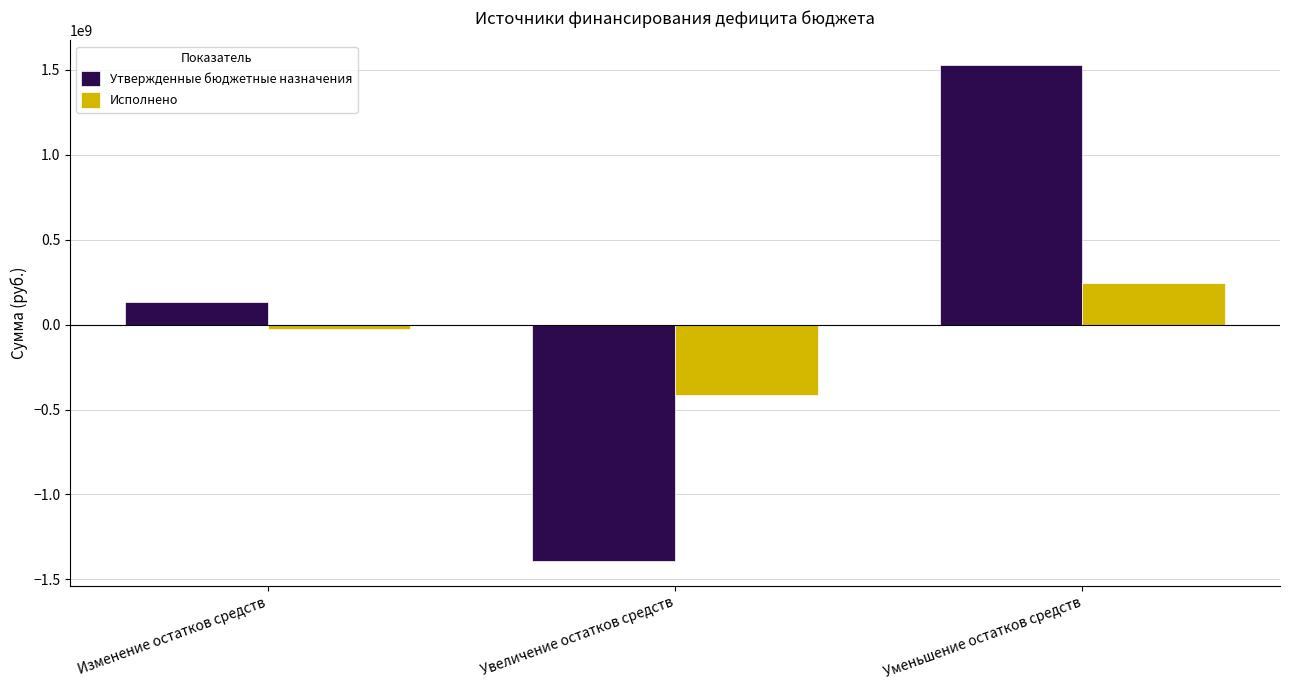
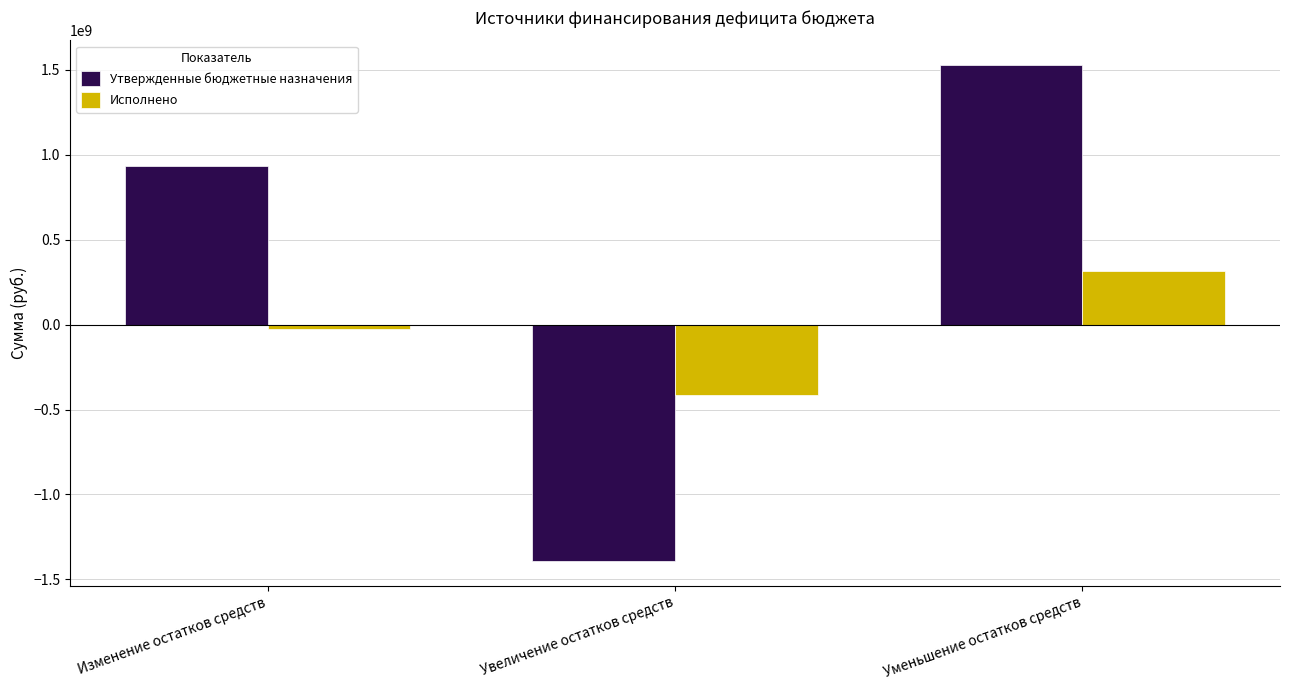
  {
    "Утвержденные бюджетные назначения": {
-     "Изменение остатков средств": 140000000,
+     "Изменение остатков средств": 930000000,
      "Увеличение остатков средств": -1390000000,
      "Уменьшение остатков средств": 1530000000
    },
    "Исполнено": {
      "Изменение остатков средств": -20000000,
      "Увеличение остатков средств": -410000000,
-     "Уменьшение остатков средств": 240000000
+     "Уменьшение остатков средств": 320000000
    }
  }
